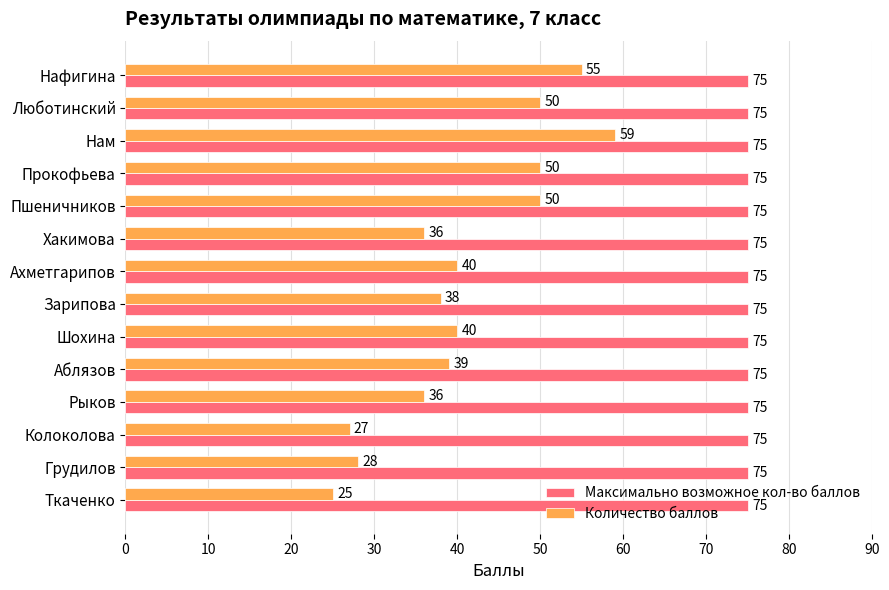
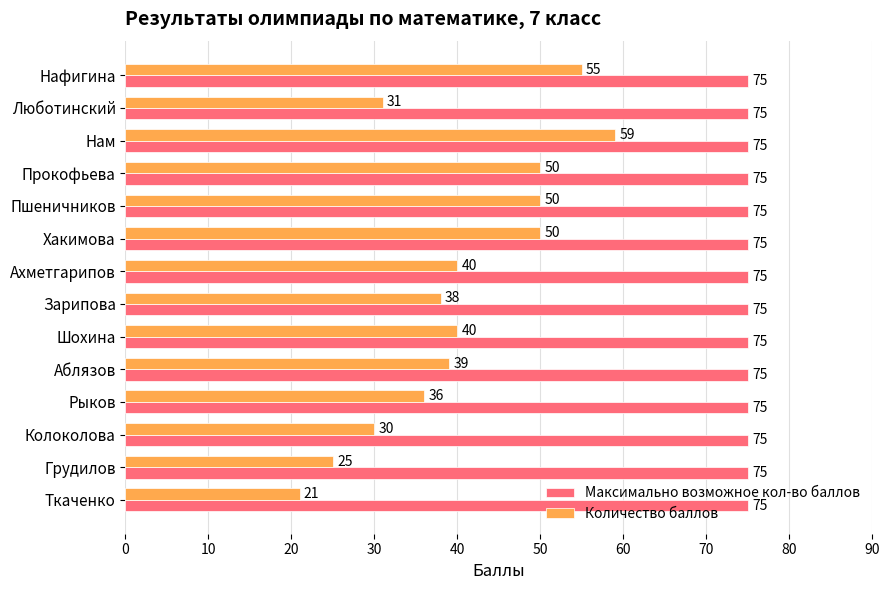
  {
    "Максимально возможное кол-во баллов": {
      "Нафигина": 75,
      "Люботинский": 75,
      "Нам": 75,
      "Прокофьева": 75,
      "Пшеничников": 75,
      "Хакимова": 75,
      "Ахметгарипов": 75,
      "Зарипова": 75,
      "Шохина": 75,
      "Аблязов": 75,
      "Рыков": 75,
      "Колоколова": 75,
      "Грудилов": 75,
      "Ткаченко": 75
    },
    "Количество баллов": {
      "Нафигина": 55,
-     "Люботинский": 50,
+     "Люботинский": 31,
      "Нам": 59,
      "Прокофьева": 50,
      "Пшеничников": 50,
-     "Хакимова": 36,
+     "Хакимова": 50,
      "Ахметгарипов": 40,
      "Зарипова": 38,
      "Шохина": 40,
      "Аблязов": 39,
      "Рыков": 36,
-     "Колоколова": 27,
-     "Грудилов": 28,
-     "Ткаченко": 25
+     "Колоколова": 30,
+     "Грудилов": 25,
+     "Ткаченко": 21
    }
  }
